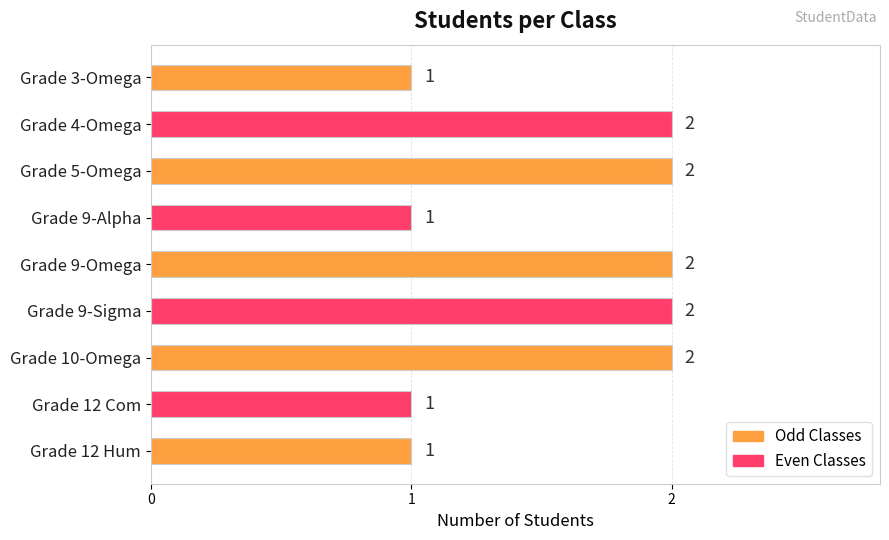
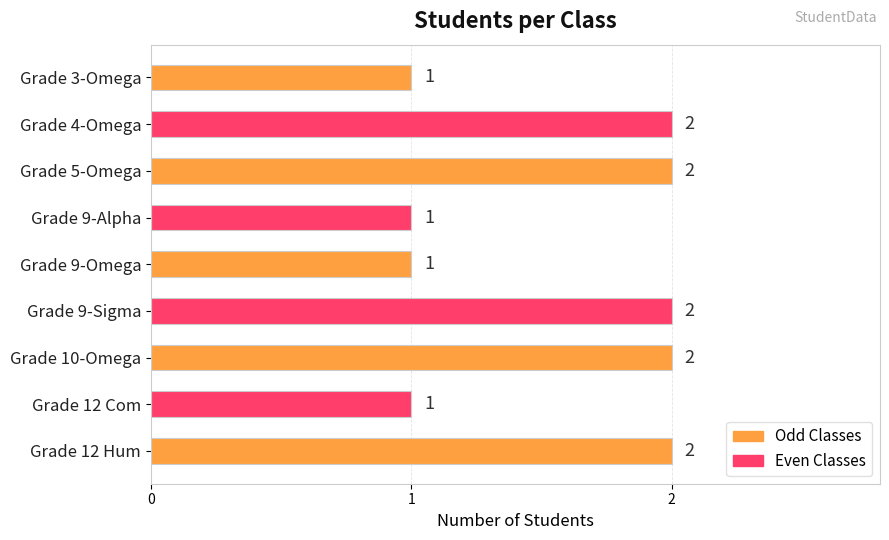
  {
    "Grade 3-Omega": 1,
    "Grade 4-Omega": 2,
    "Grade 5-Omega": 2,
    "Grade 9-Alpha": 1,
-   "Grade 9-Omega": 2,
+   "Grade 9-Omega": 1,
    "Grade 9-Sigma": 2,
    "Grade 10-Omega": 2,
    "Grade 12 Com": 1,
-   "Grade 12 Hum": 1
+   "Grade 12 Hum": 2
  }
